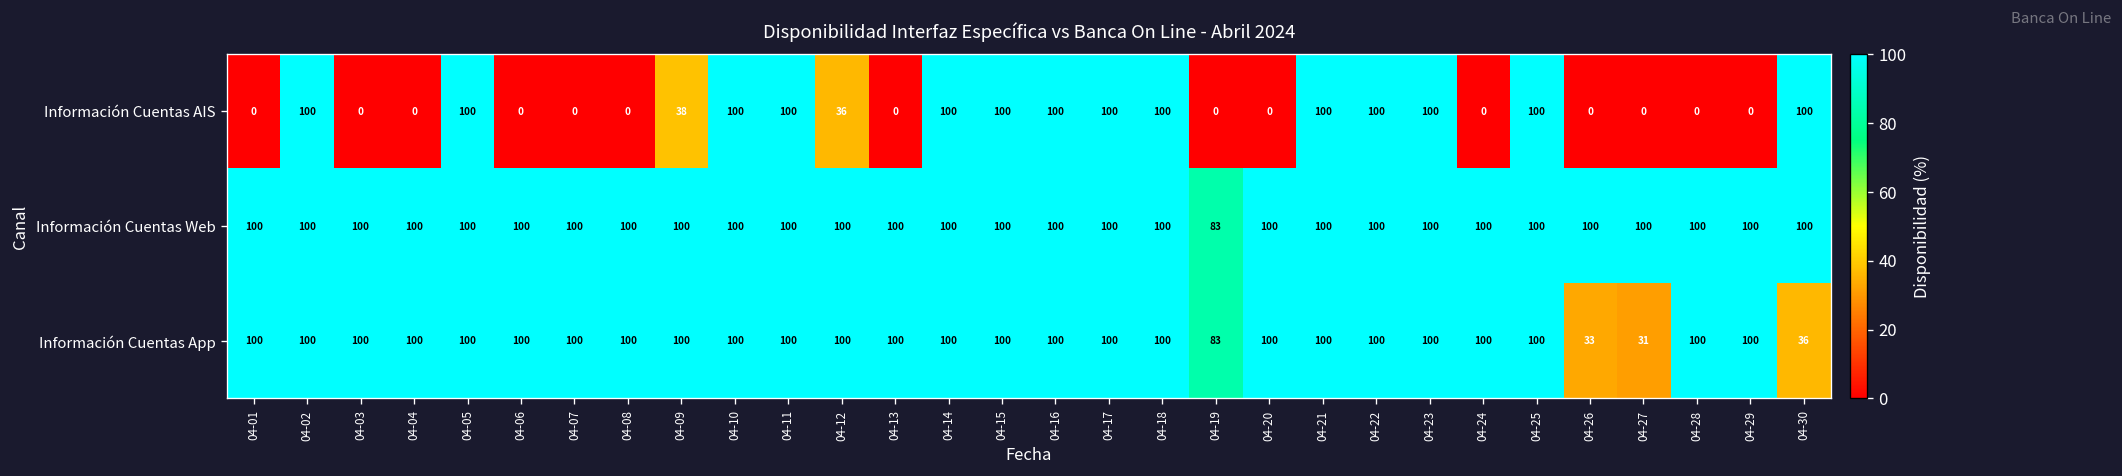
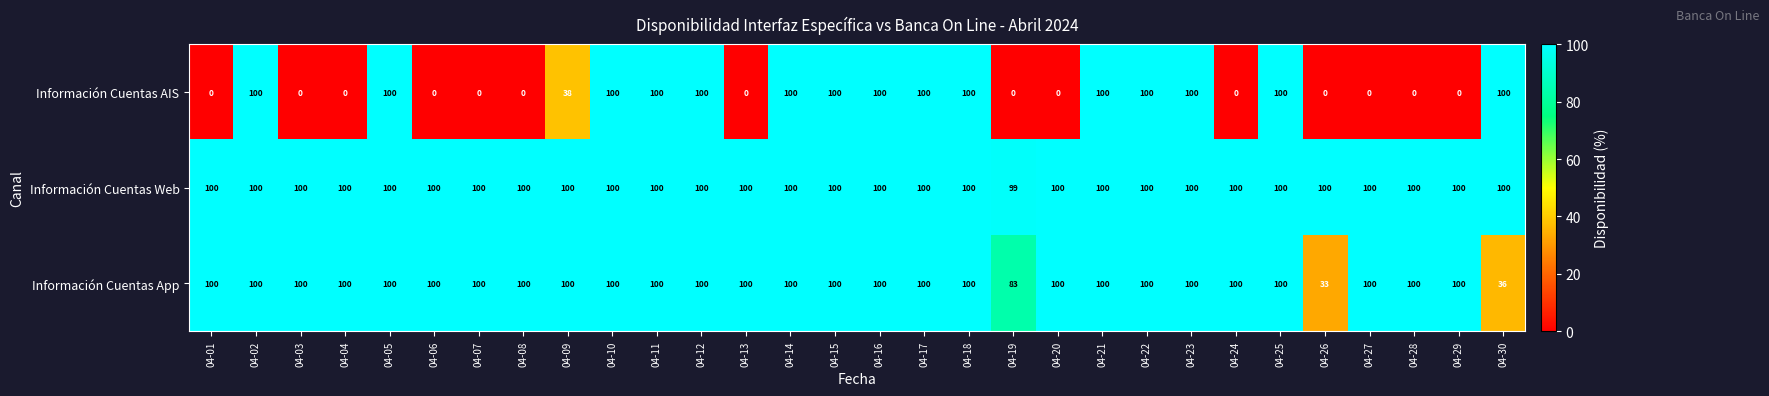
  {
    "Información Cuentas AIS": {
      "04-01": 0,
      "04-02": 100,
      "04-03": 0,
      "04-04": 0,
      "04-05": 100,
      "04-06": 0,
      "04-07": 0,
      "04-08": 0,
      "04-09": 38,
      "04-10": 100,
      "04-11": 100,
-     "04-12": 36,
+     "04-12": 100,
      "04-13": 0,
      "04-14": 100,
      "04-15": 100,
      "04-16": 100,
      "04-17": 100,
      "04-18": 100,
      "04-19": 0,
      "04-20": 0,
      "04-21": 100,
      "04-22": 100,
      "04-23": 100,
      "04-24": 0,
      "04-25": 100,
      "04-26": 0,
      "04-27": 0,
      "04-28": 0,
      "04-29": 0,
      "04-30": 100
    },
    "Información Cuentas Web": {
      "04-01": 100,
      "04-02": 100,
      "04-03": 100,
      "04-04": 100,
      "04-05": 100,
      "04-06": 100,
      "04-07": 100,
      "04-08": 100,
      "04-09": 100,
      "04-10": 100,
      "04-11": 100,
      "04-12": 100,
      "04-13": 100,
      "04-14": 100,
      "04-15": 100,
      "04-16": 100,
      "04-17": 100,
      "04-18": 100,
-     "04-19": 83,
+     "04-19": 99,
      "04-20": 100,
      "04-21": 100,
      "04-22": 100,
      "04-23": 100,
      "04-24": 100,
      "04-25": 100,
      "04-26": 100,
      "04-27": 100,
      "04-28": 100,
      "04-29": 100,
      "04-30": 100
    },
    "Información Cuentas App": {
      "04-01": 100,
      "04-02": 100,
      "04-03": 100,
      "04-04": 100,
      "04-05": 100,
      "04-06": 100,
      "04-07": 100,
      "04-08": 100,
      "04-09": 100,
      "04-10": 100,
      "04-11": 100,
      "04-12": 100,
      "04-13": 100,
      "04-14": 100,
      "04-15": 100,
      "04-16": 100,
      "04-17": 100,
      "04-18": 100,
      "04-19": 83,
      "04-20": 100,
      "04-21": 100,
      "04-22": 100,
      "04-23": 100,
      "04-24": 100,
      "04-25": 100,
      "04-26": 33,
-     "04-27": 31,
+     "04-27": 100,
      "04-28": 100,
      "04-29": 100,
      "04-30": 36
    }
  }
